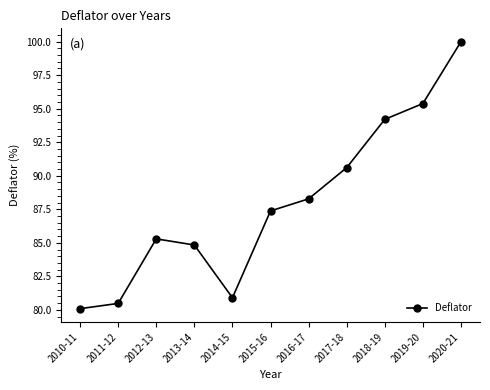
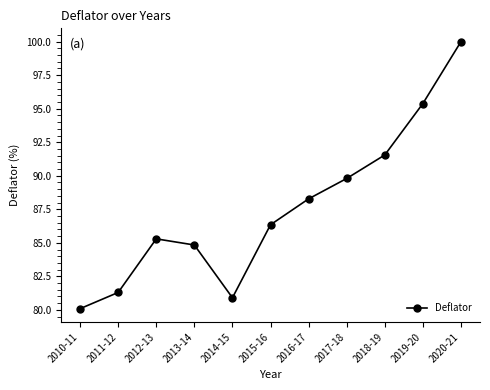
  {
    "2010-11": 80.1,
-   "2011-12": 80.5,
+   "2011-12": 81.3,
    "2012-13": 85.3,
    "2013-14": 84.8,
    "2014-15": 80.9,
-   "2015-16": 87.4,
+   "2015-16": 86.3,
    "2016-17": 88.3,
-   "2017-18": 90.6,
-   "2018-19": 94.2,
+   "2017-18": 89.8,
+   "2018-19": 91.6,
    "2019-20": 95.4,
    "2020-21": 100.0
  }
